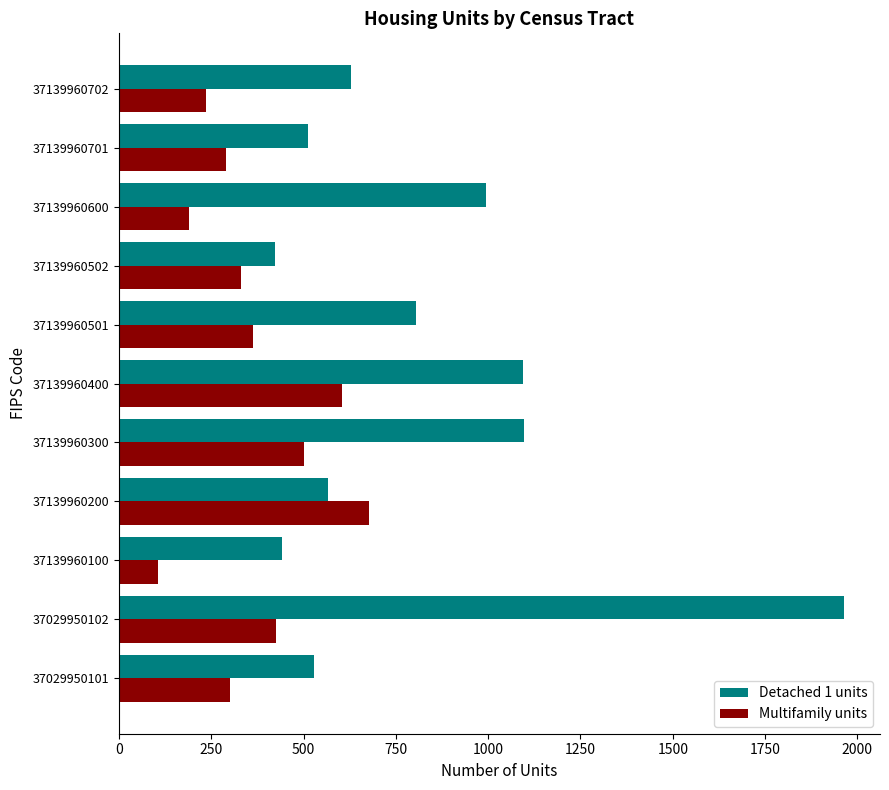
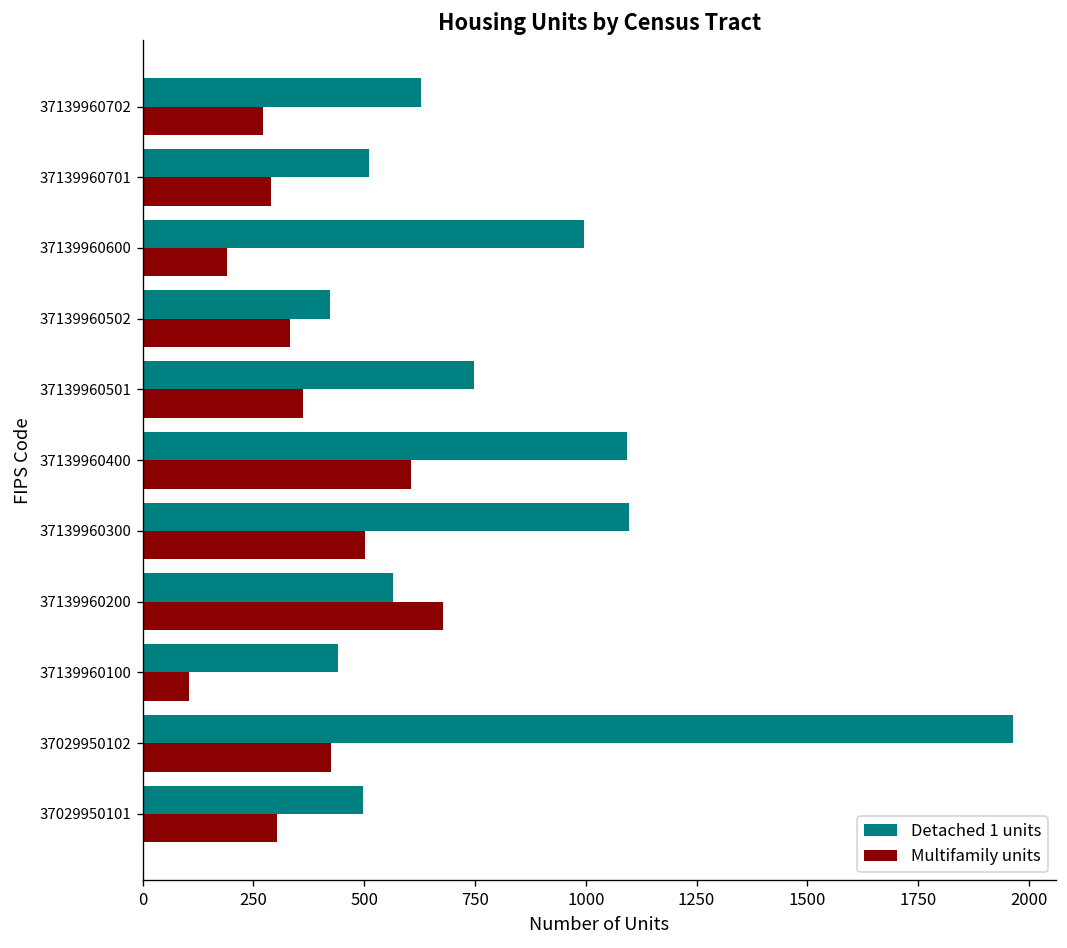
  {
    "Detached 1 units": {
      "37139960702": 630,
      "37139960701": 510,
      "37139960600": 1000,
      "37139960502": 420,
-     "37139960501": 810,
+     "37139960501": 750,
      "37139960400": 1090,
      "37139960300": 1100,
      "37139960200": 570,
      "37139960100": 440,
      "37029950102": 1960,
-     "37029950101": 530
+     "37029950101": 500
    },
    "Multifamily units": {
-     "37139960702": 240,
+     "37139960702": 270,
      "37139960701": 290,
      "37139960600": 190,
      "37139960502": 330,
      "37139960501": 360,
      "37139960400": 610,
      "37139960300": 500,
      "37139960200": 680,
      "37139960100": 110,
      "37029950102": 430,
      "37029950101": 300
    }
  }
